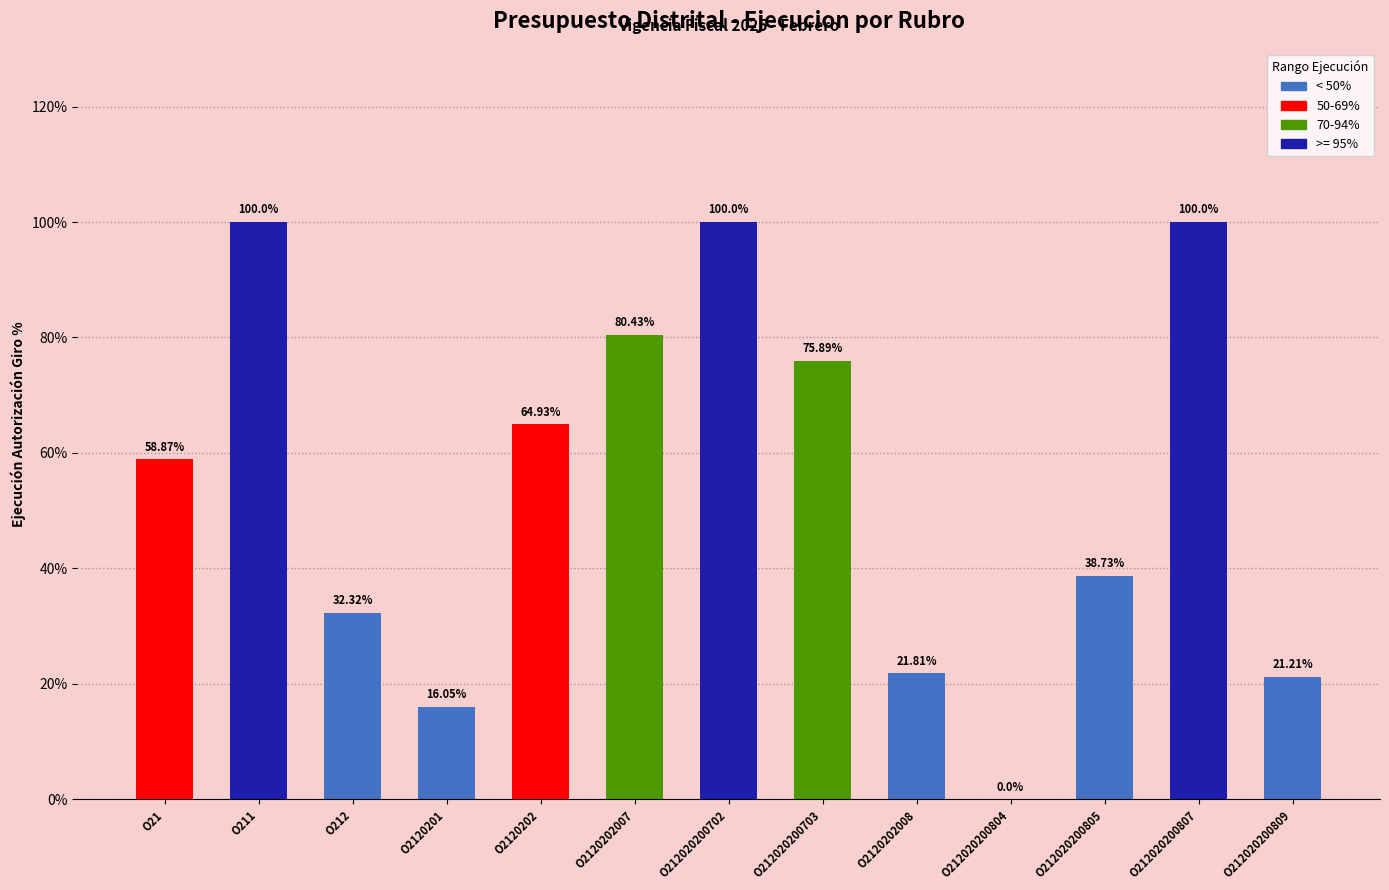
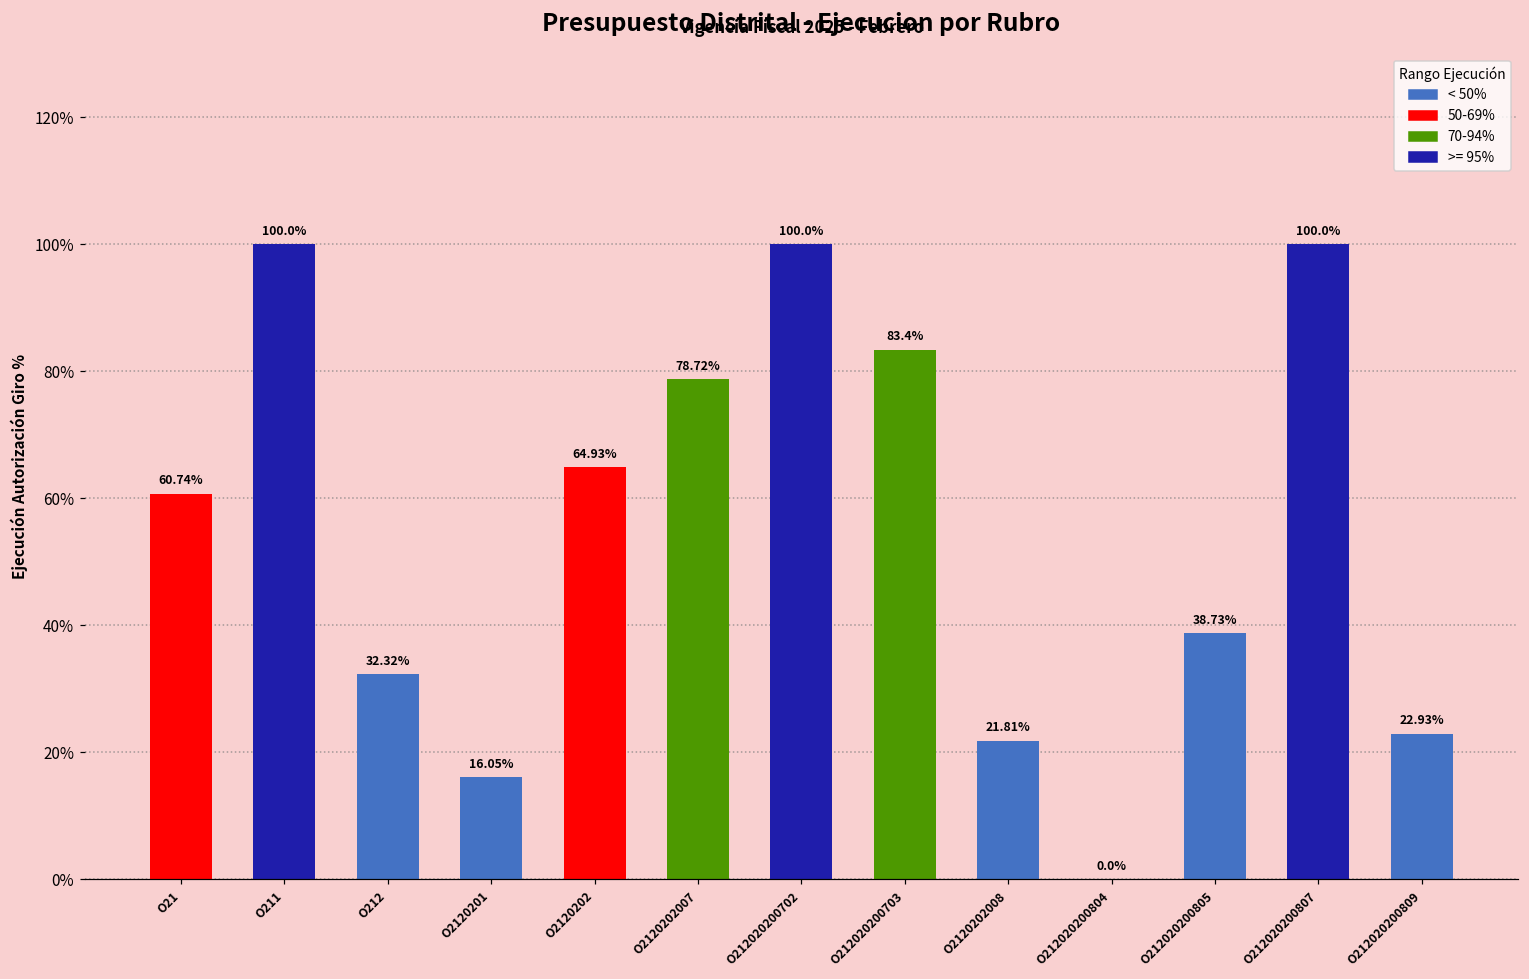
  {
-   "O21": "58.87%",
+   "O21": "60.74%",
    "O211": "100.0%",
    "O212": "32.32%",
    "O2120201": "16.05%",
    "O2120202": "64.93%",
-   "O2120202007": "80.43%",
+   "O2120202007": "78.72%",
    "O212020200702": "100.0%",
-   "O212020200703": "75.89%",
+   "O212020200703": "83.4%",
    "O2120202008": "21.81%",
    "O212020200804": "0.0%",
    "O212020200805": "38.73%",
    "O212020200807": "100.0%",
-   "O212020200809": "21.21%"
+   "O212020200809": "22.93%"
  }
